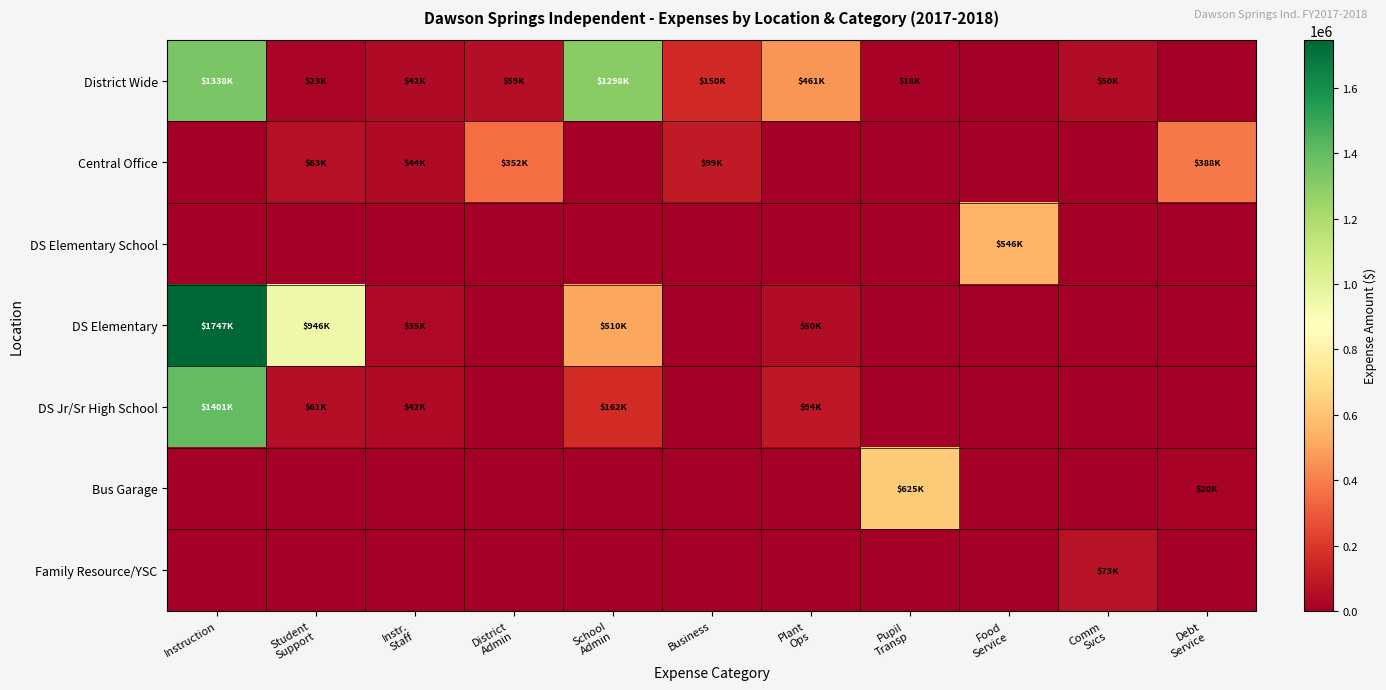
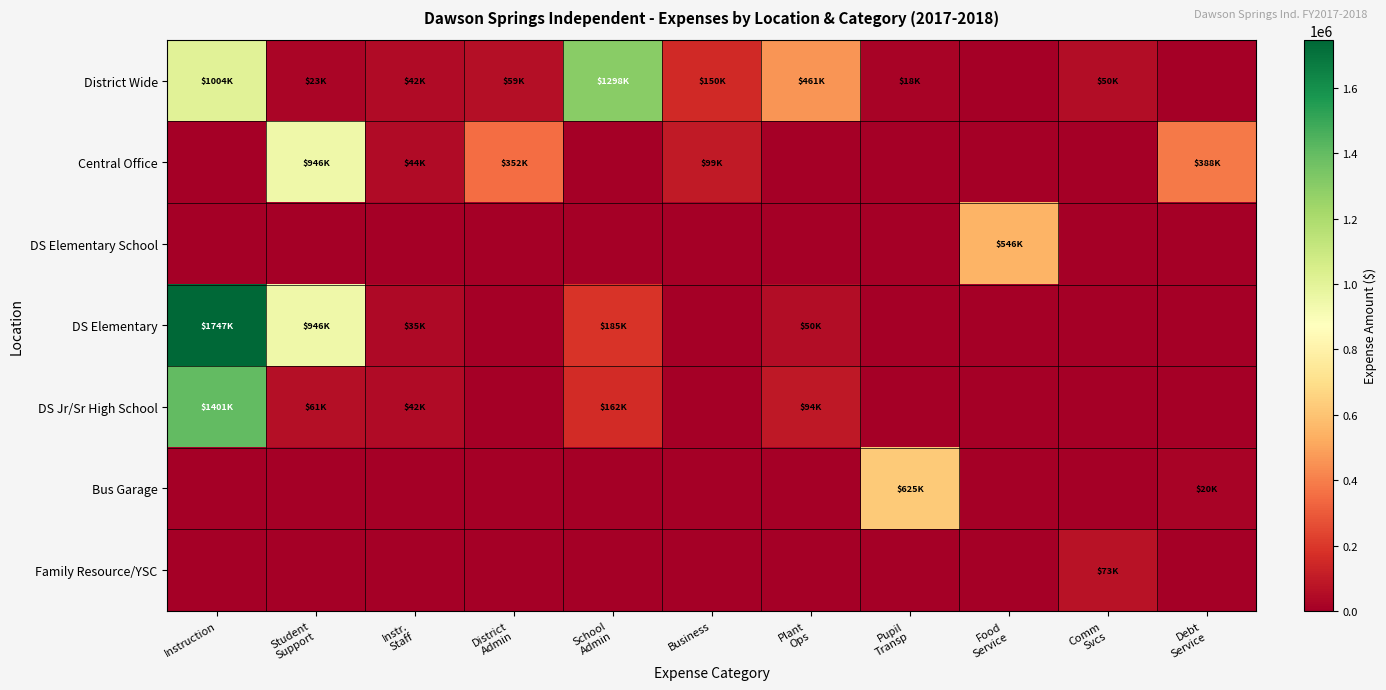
  {
    "District Wide": {
-     "Instruction": "$1338K",
+     "Instruction": "$1004K",
      "Student Support": "$23K",
      "Instr. Staff": "$42K",
      "District Admin": "$59K",
      "School Admin": "$1298K",
      "Business": "$150K",
      "Plant Ops": "$461K",
      "Pupil Transp": "$18K",
      "Comm Svcs": "$50K"
    },
    "Central Office": {
-     "Student Support": "$63K",
+     "Student Support": "$946K",
      "Instr. Staff": "$44K",
      "District Admin": "$352K",
      "Business": "$99K",
      "Debt Service": "$388K"
    },
    "DS Elementary School": {
      "Food Service": "$546K"
    },
    "DS Elementary": {
      "Instruction": "$1747K",
      "Student Support": "$946K",
      "Instr. Staff": "$35K",
-     "School Admin": "$510K",
+     "School Admin": "$185K",
      "Plant Ops": "$50K"
    },
    "DS Jr/Sr High School": {
      "Instruction": "$1401K",
      "Student Support": "$61K",
      "Instr. Staff": "$42K",
      "School Admin": "$162K",
      "Plant Ops": "$94K"
    },
    "Bus Garage": {
      "Pupil Transp": "$625K",
      "Debt Service": "$20K"
    },
    "Family Resource/YSC": {
      "Comm Svcs": "$73K"
    }
  }
